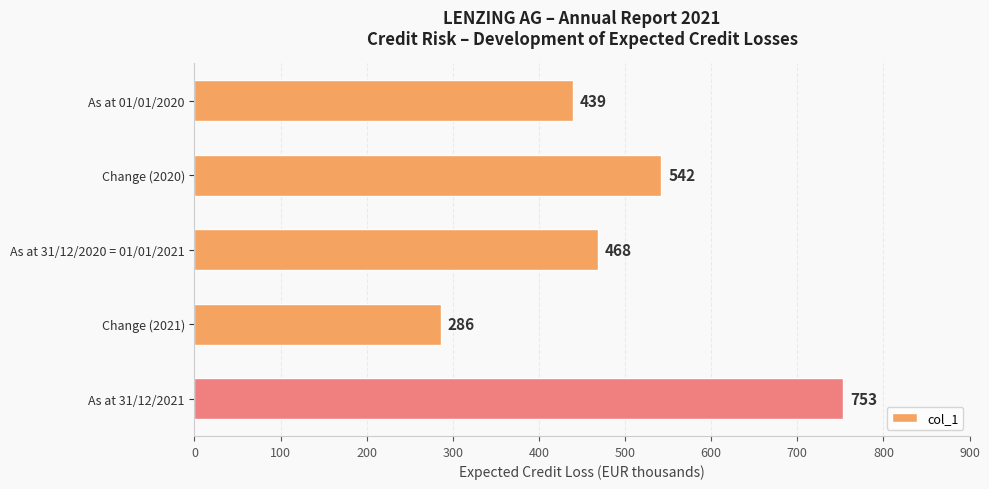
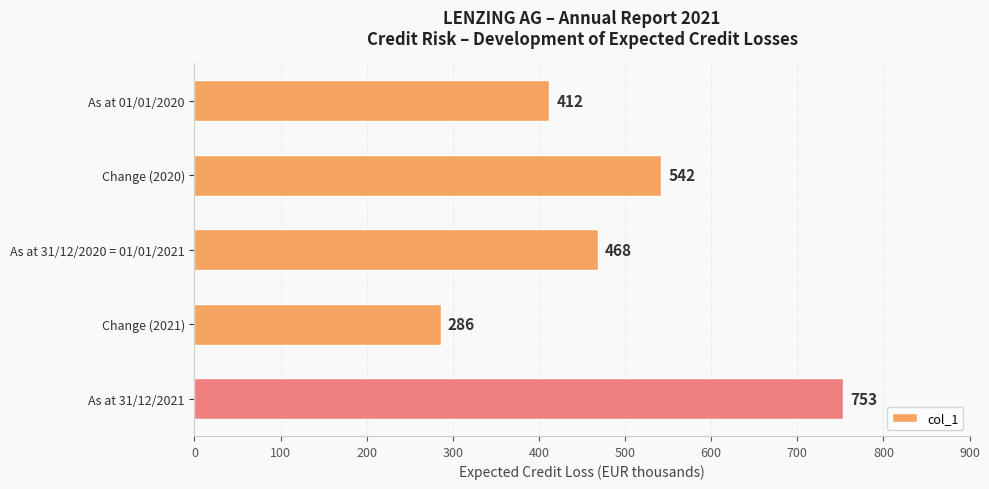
  {
-   "As at 01/01/2020": 439,
+   "As at 01/01/2020": 412,
    "Change (2020)": 542,
    "As at 31/12/2020 = 01/01/2021": 468,
    "Change (2021)": 286,
    "As at 31/12/2021": 753
  }
